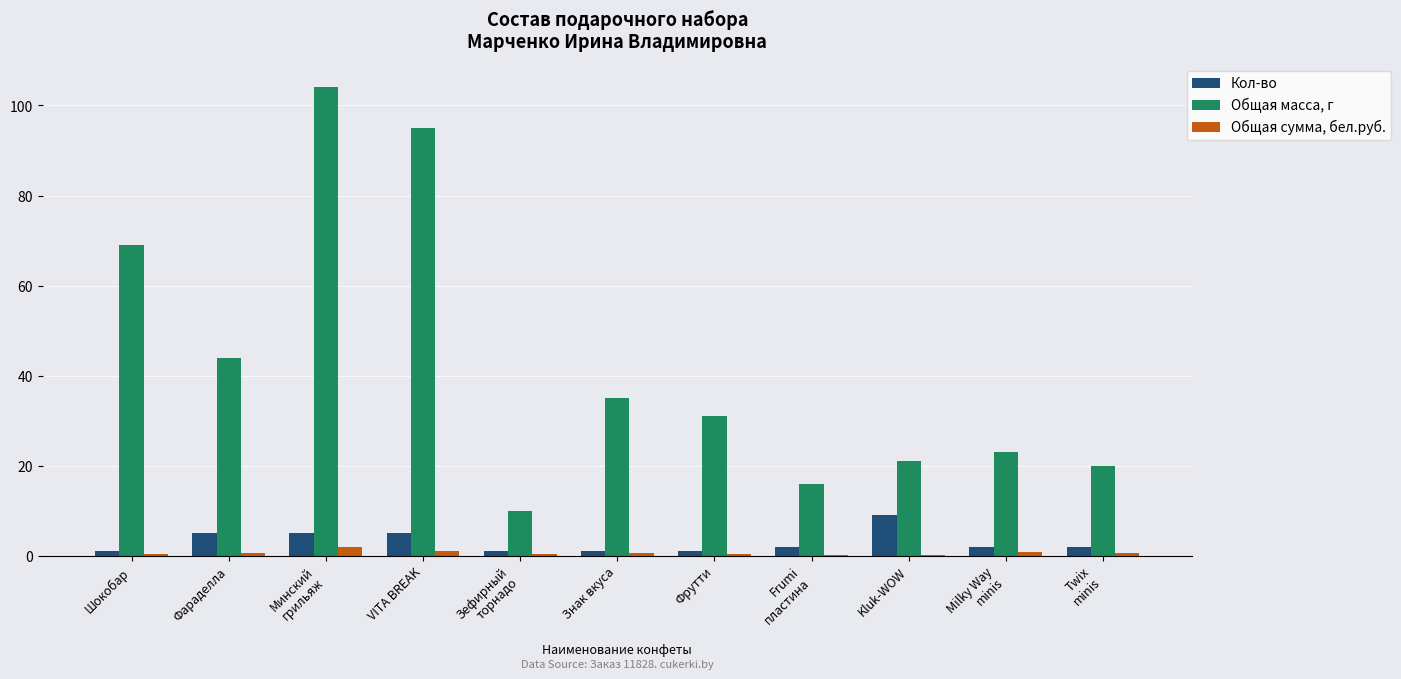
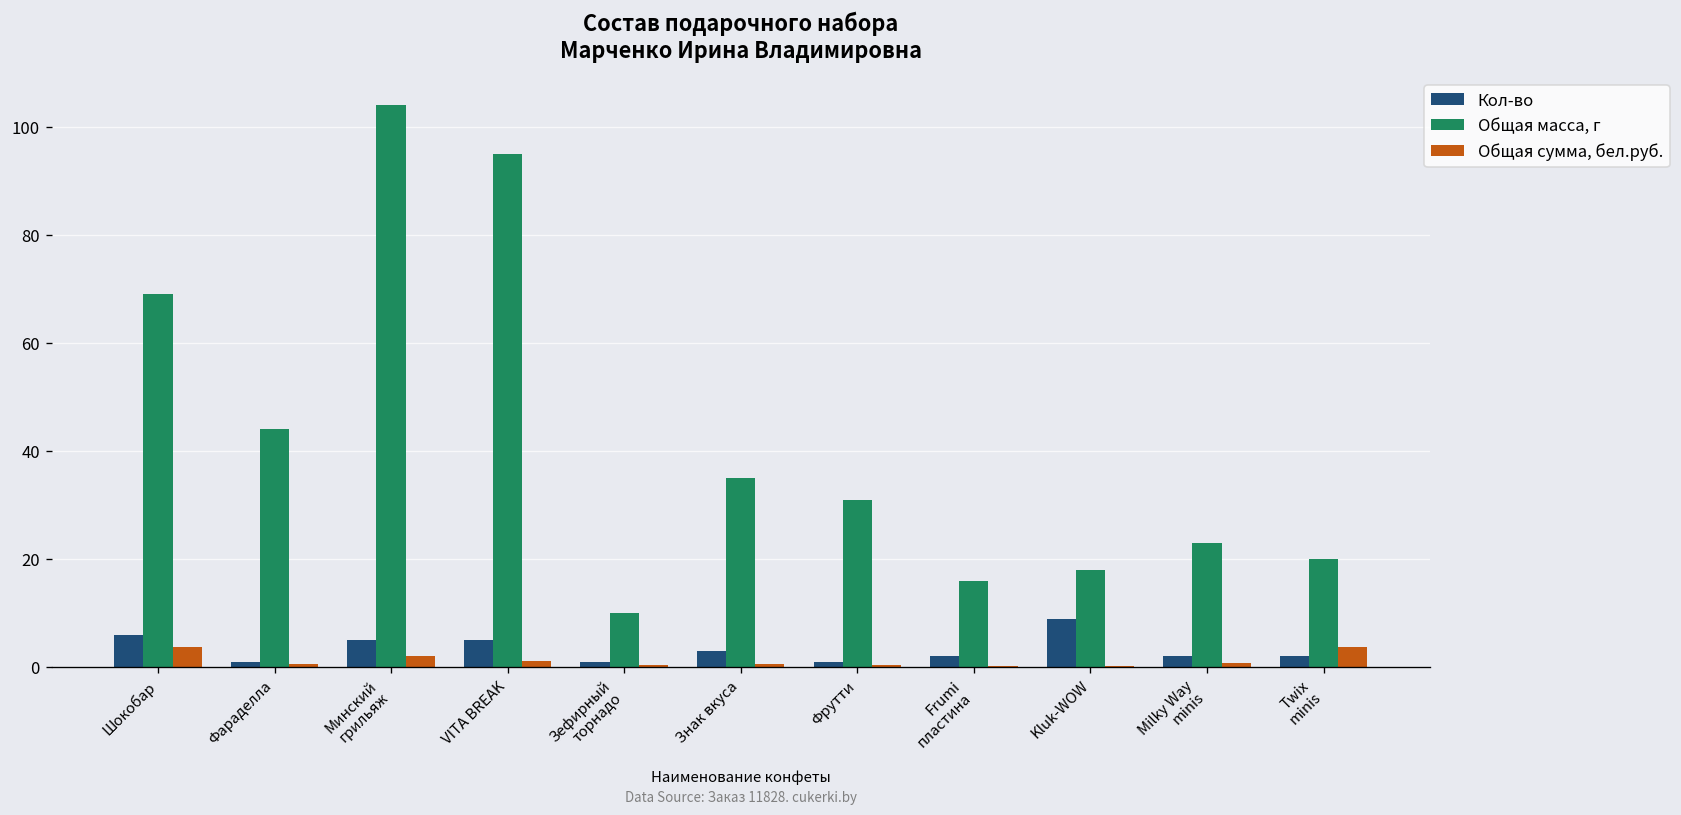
  {
    "Кол-во": {
-     "Шокобар": 1,
-     "Фараделла": 5,
+     "Шокобар": 6,
+     "Фараделла": 1,
      "Минский грильяж": 5,
      "VITA BREAK": 5,
      "Зефирный торнадо": 1,
-     "Знак вкуса": 1,
+     "Знак вкуса": 3,
      "Фрутти": 1,
      "Frumi пластина": 2,
      "Kluk-WOW": 9,
      "Milky Way minis": 2,
      "Twix minis": 2
    },
    "Общая масса, г": {
      "Шокобар": 69,
      "Фараделла": 44,
      "Минский грильяж": 104,
      "VITA BREAK": 95,
      "Зефирный торнадо": 10,
      "Знак вкуса": 35,
      "Фрутти": 31,
      "Frumi пластина": 16,
-     "Kluk-WOW": 21,
+     "Kluk-WOW": 18,
      "Milky Way minis": 23,
      "Twix minis": 20
    },
    "Общая сумма, бел.руб.": {
-     "Шокобар": 0,
+     "Шокобар": 4,
      "Фараделла": 1,
      "Минский грильяж": 2,
      "VITA BREAK": 1,
      "Milky Way minis": 1,
-     "Twix minis": 1
+     "Twix minis": 4
    }
  }
